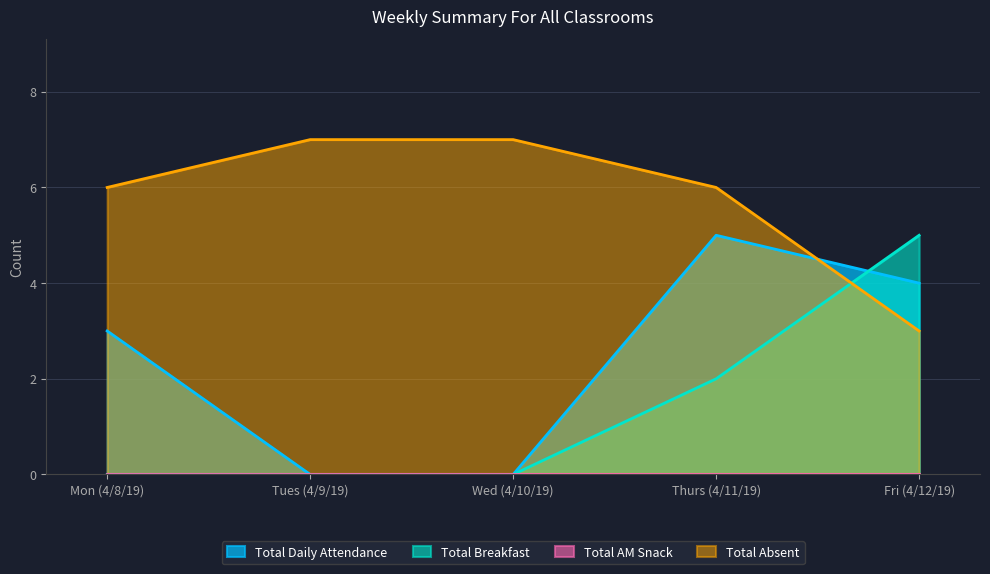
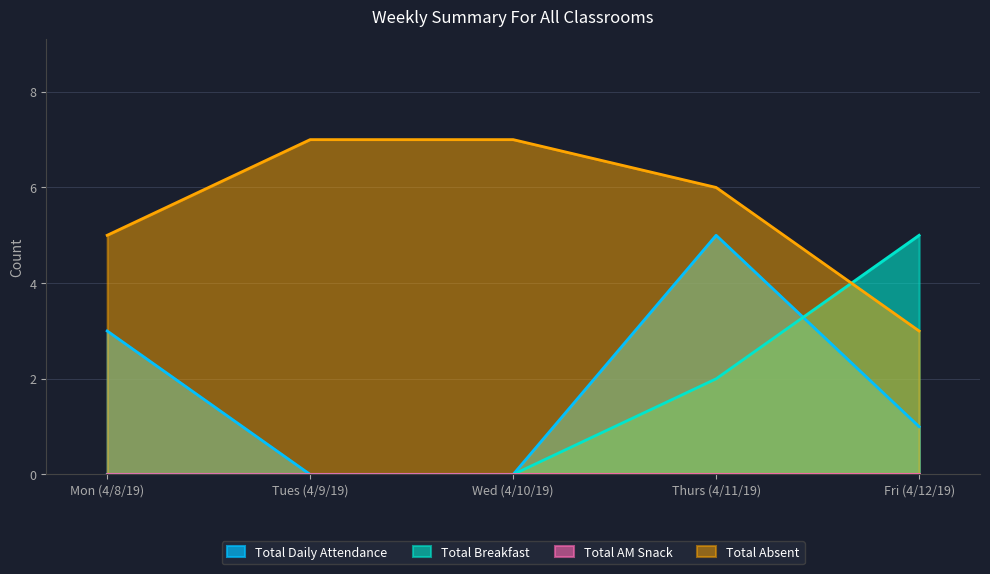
  {
    "Total Daily Attendance": {
      "Mon (4/8/19)": 3,
      "Thurs (4/11/19)": 5,
-     "Fri (4/12/19)": 4
+     "Fri (4/12/19)": 1
    },
    "Total Breakfast": {
      "Thurs (4/11/19)": 2,
      "Fri (4/12/19)": 5
    },
    "Total AM Snack": {
      "Thurs (4/11/19)": 0,
      "Fri (4/12/19)": 0
    },
    "Total Absent": {
-     "Mon (4/8/19)": 6,
+     "Mon (4/8/19)": 5,
      "Tues (4/9/19)": 7,
      "Wed (4/10/19)": 7,
      "Thurs (4/11/19)": 6,
      "Fri (4/12/19)": 3
    }
  }
